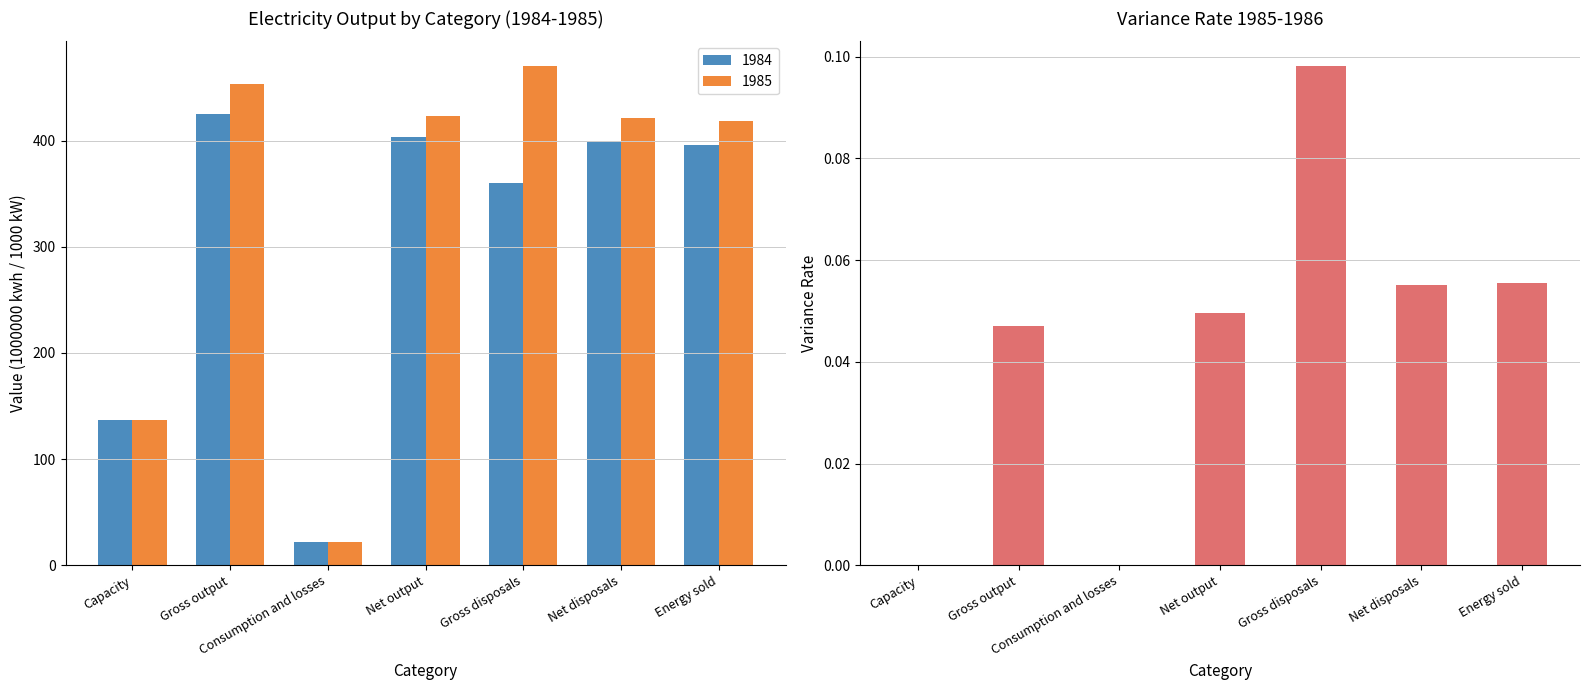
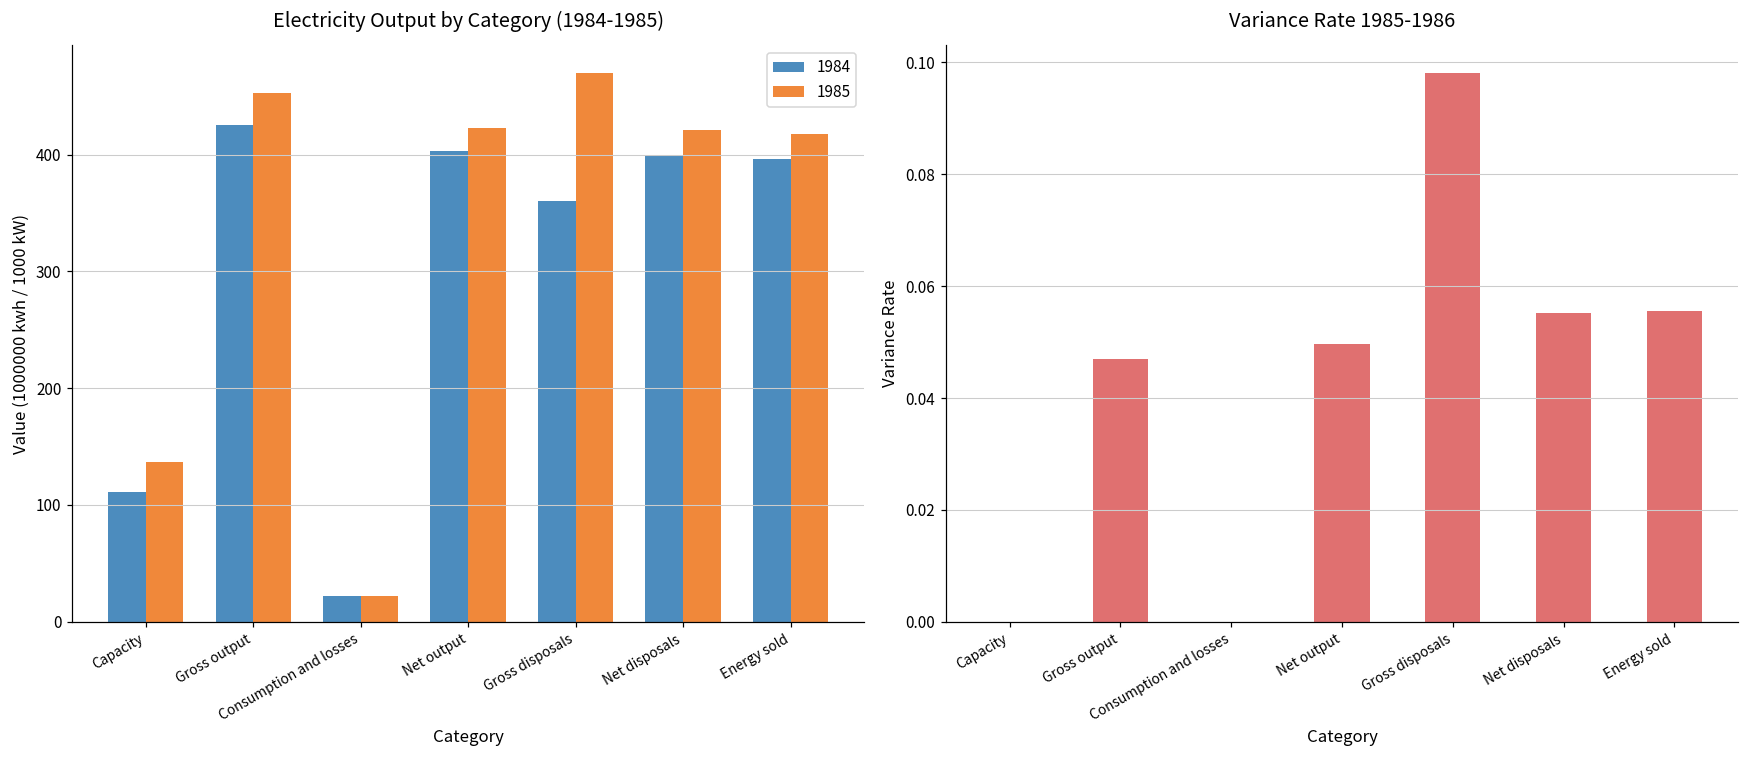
  {
    "Electricity Output by Category (1984-1985)": {
      "1984": {
-       "Capacity": 137,
+       "Capacity": 111,
        "Gross output": 425,
        "Consumption and losses": 22,
        "Net output": 403,
        "Gross disposals": 360,
        "Net disposals": 399,
        "Energy sold": 396
      },
      "1985": {
        "Capacity": 137,
        "Gross output": 453,
        "Consumption and losses": 22,
        "Net output": 423,
        "Gross disposals": 470,
        "Net disposals": 421,
        "Energy sold": 418
      }
    },
    "Variance Rate 1985-1986": {
      "Capacity": 0.000,
      "Gross output": 0.047,
      "Consumption and losses": 0.000,
      "Net output": 0.050,
      "Gross disposals": 0.098,
      "Net disposals": 0.055,
      "Energy sold": 0.056
    }
  }
